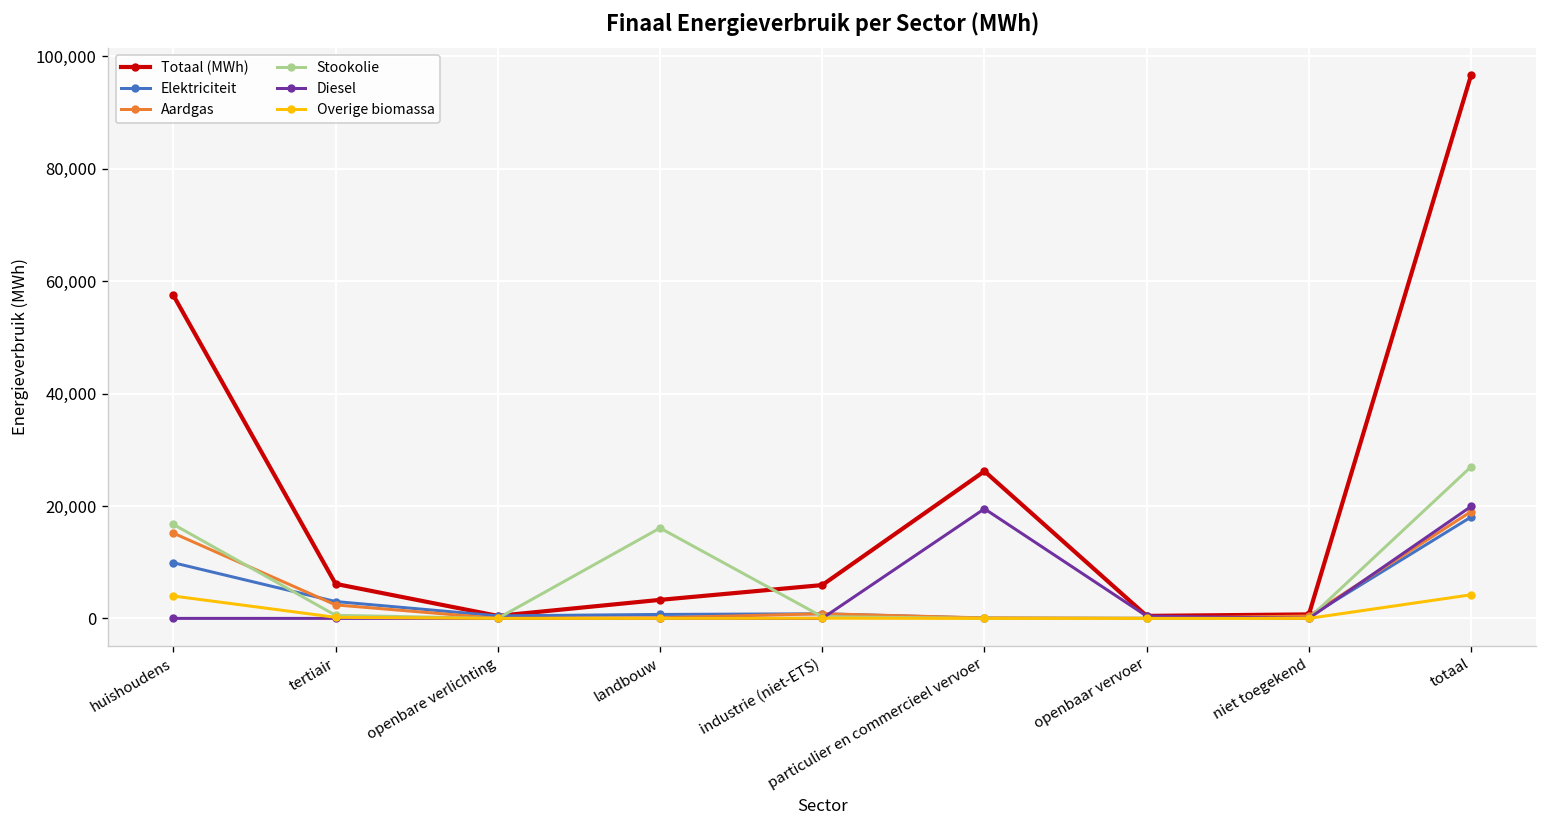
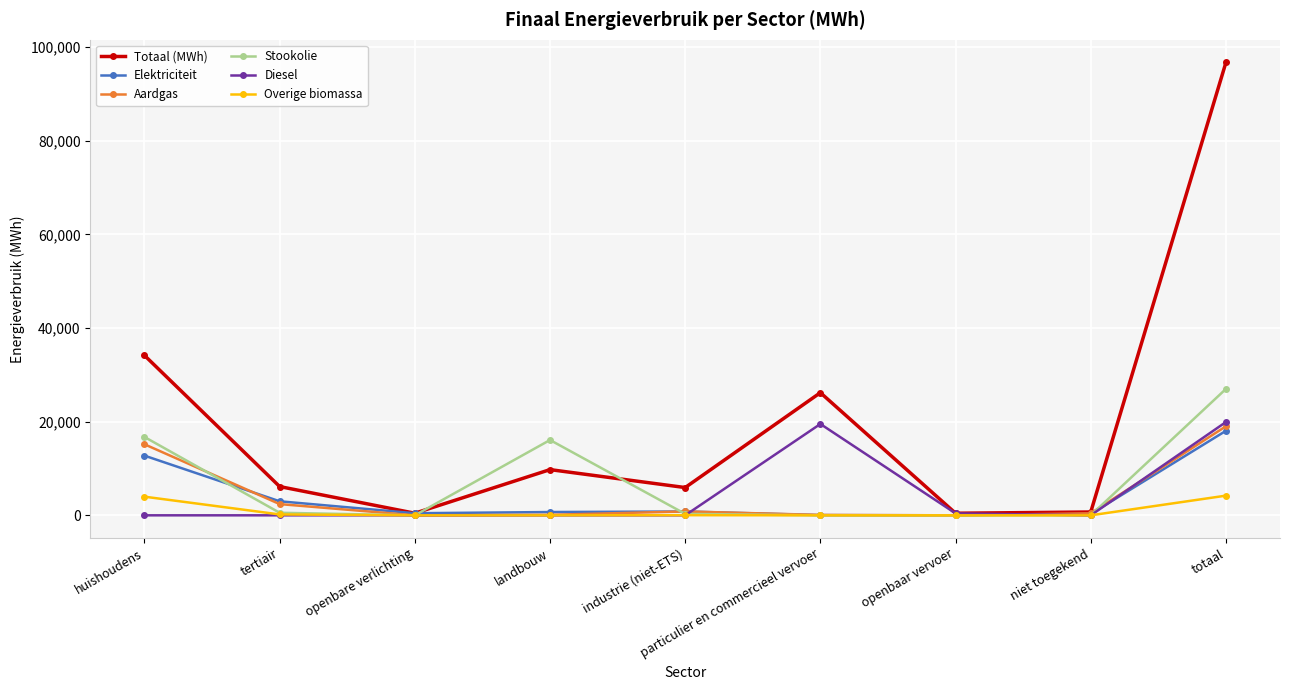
  {
    "Totaal (MWh)": {
-     "huishoudens": "57,000",
+     "huishoudens": "34,000",
      "tertiair": "6,000",
-     "landbouw": "3,000",
+     "landbouw": "10,000",
      "industrie (niet-ETS)": "6,000",
      "particulier en commercieel vervoer": "26,000",
      "totaal": "97,000"
    },
    "Elektriciteit": {
-     "huishoudens": "10,000",
+     "huishoudens": "13,000",
      "tertiair": "3,000",
      "landbouw": "1,000",
      "totaal": "18,000"
    },
    "Aardgas": {
      "huishoudens": "15,000",
      "tertiair": "2,000",
      "totaal": "19,000"
    },
    "Stookolie": {
      "huishoudens": "17,000",
      "landbouw": "16,000",
      "totaal": "27,000"
    },
    "Diesel": {
      "huishoudens": "0",
      "particulier en commercieel vervoer": "20,000",
      "totaal": "20,000"
    },
    "Overige biomassa": {
      "huishoudens": "4,000",
      "totaal": "4,000"
    }
  }
